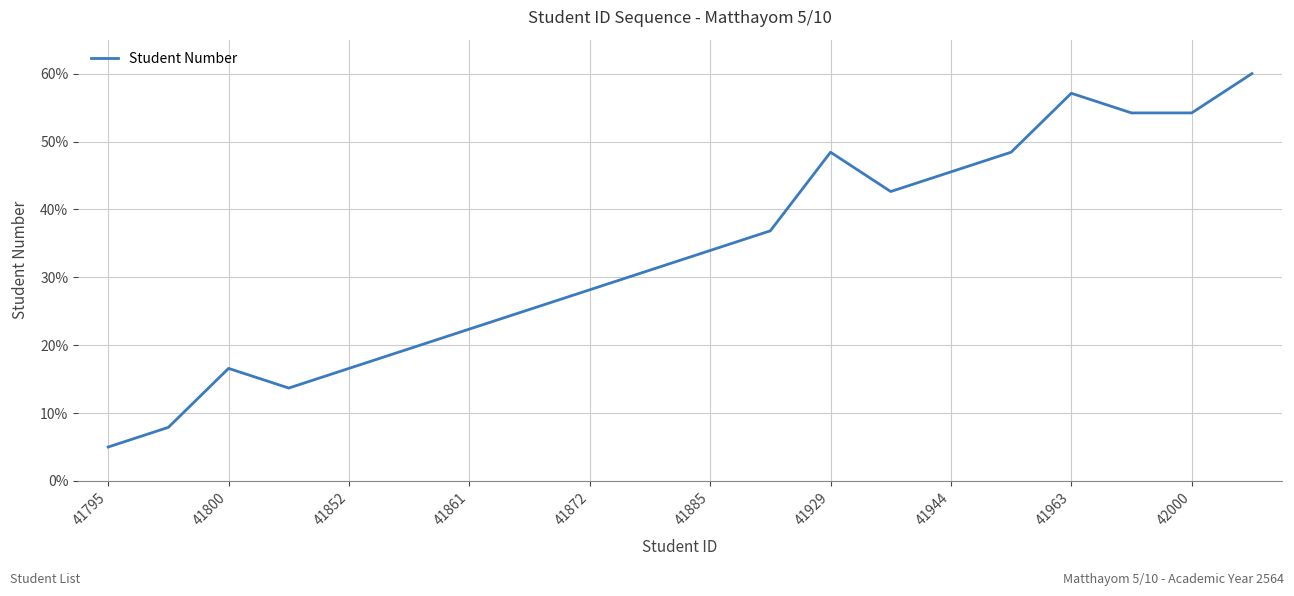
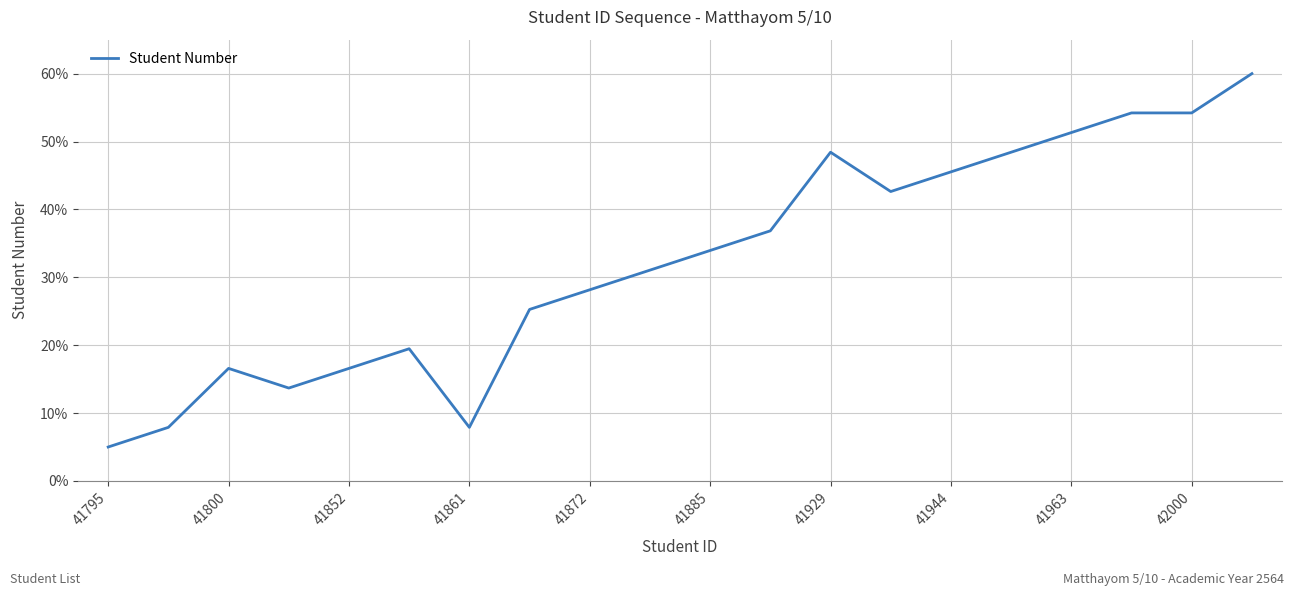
  {
    "41795": "5%",
    "41800": "17%",
    "41852": "17%",
-   "41861": "22%",
+   "41861": "8%",
    "41872": "28%",
    "41885": "34%",
    "41929": "48%",
    "41944": "46%",
-   "41963": "57%",
+   "41963": "51%",
    "42000": "54%"
  }
